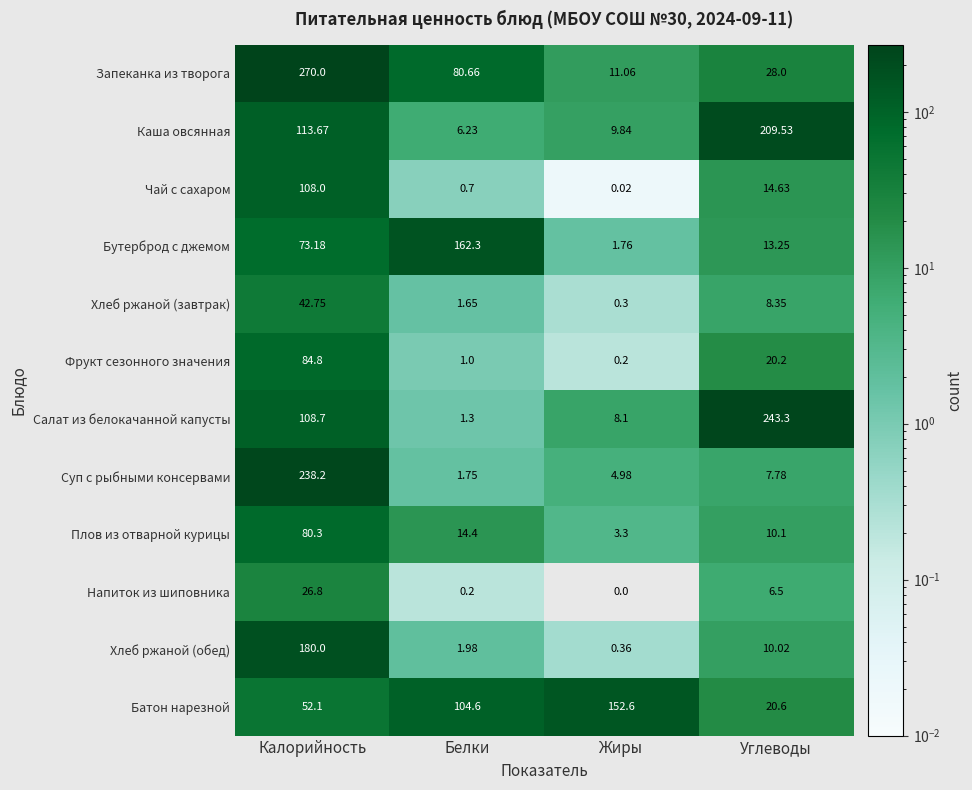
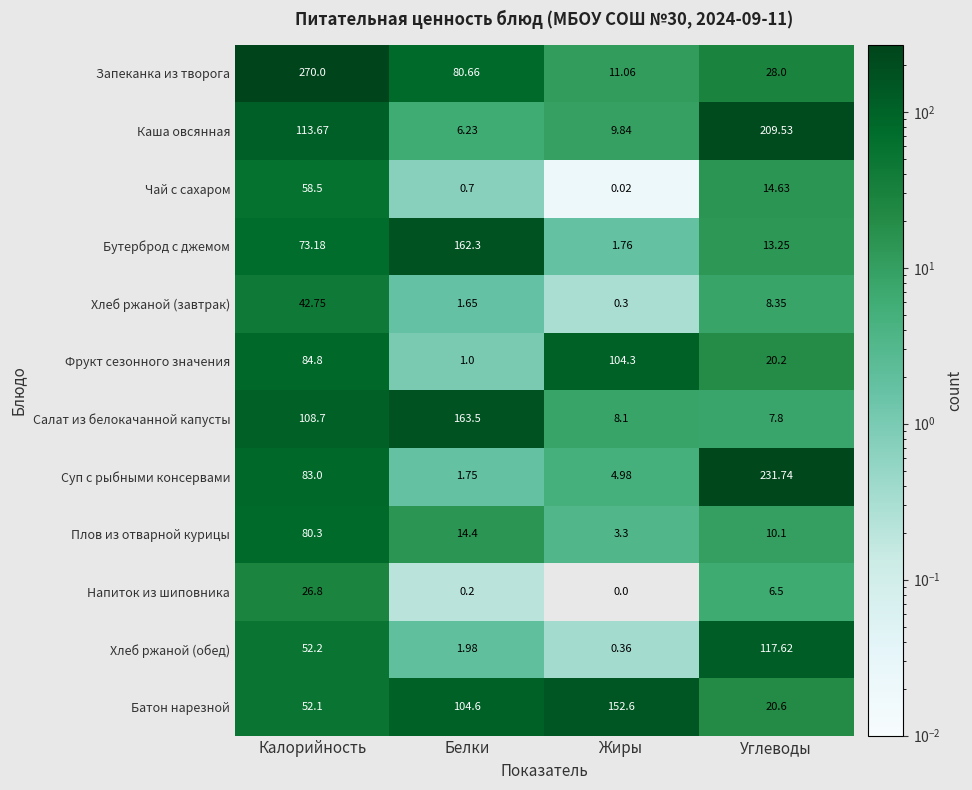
  {
    "Запеканка из творога": {
      "Калорийность": 270.0,
      "Белки": 80.66,
      "Жиры": 11.06,
      "Углеводы": 28.0
    },
    "Каша овсянная": {
      "Калорийность": 113.67,
      "Белки": 6.23,
      "Жиры": 9.84,
      "Углеводы": 209.53
    },
    "Чай с сахаром": {
-     "Калорийность": 108.0,
+     "Калорийность": 58.5,
      "Белки": 0.7,
      "Жиры": 0.02,
      "Углеводы": 14.63
    },
    "Бутерброд с джемом": {
      "Калорийность": 73.18,
      "Белки": 162.3,
      "Жиры": 1.76,
      "Углеводы": 13.25
    },
    "Хлеб ржаной (завтрак)": {
      "Калорийность": 42.75,
      "Белки": 1.65,
      "Жиры": 0.3,
      "Углеводы": 8.35
    },
    "Фрукт сезонного значения": {
      "Калорийность": 84.8,
      "Белки": 1.0,
-     "Жиры": 0.2,
+     "Жиры": 104.3,
      "Углеводы": 20.2
    },
    "Салат из белокачанной капусты": {
      "Калорийность": 108.7,
-     "Белки": 1.3,
+     "Белки": 163.5,
      "Жиры": 8.1,
-     "Углеводы": 243.3
+     "Углеводы": 7.8
    },
    "Суп с рыбными консервами": {
-     "Калорийность": 238.2,
+     "Калорийность": 83.0,
      "Белки": 1.75,
      "Жиры": 4.98,
-     "Углеводы": 7.78
+     "Углеводы": 231.74
    },
    "Плов из отварной курицы": {
      "Калорийность": 80.3,
      "Белки": 14.4,
      "Жиры": 3.3,
      "Углеводы": 10.1
    },
    "Напиток из шиповника": {
      "Калорийность": 26.8,
      "Белки": 0.2,
      "Жиры": 0.0,
      "Углеводы": 6.5
    },
    "Хлеб ржаной (обед)": {
-     "Калорийность": 180.0,
+     "Калорийность": 52.2,
      "Белки": 1.98,
      "Жиры": 0.36,
-     "Углеводы": 10.02
+     "Углеводы": 117.62
    },
    "Батон нарезной": {
      "Калорийность": 52.1,
      "Белки": 104.6,
      "Жиры": 152.6,
      "Углеводы": 20.6
    }
  }
